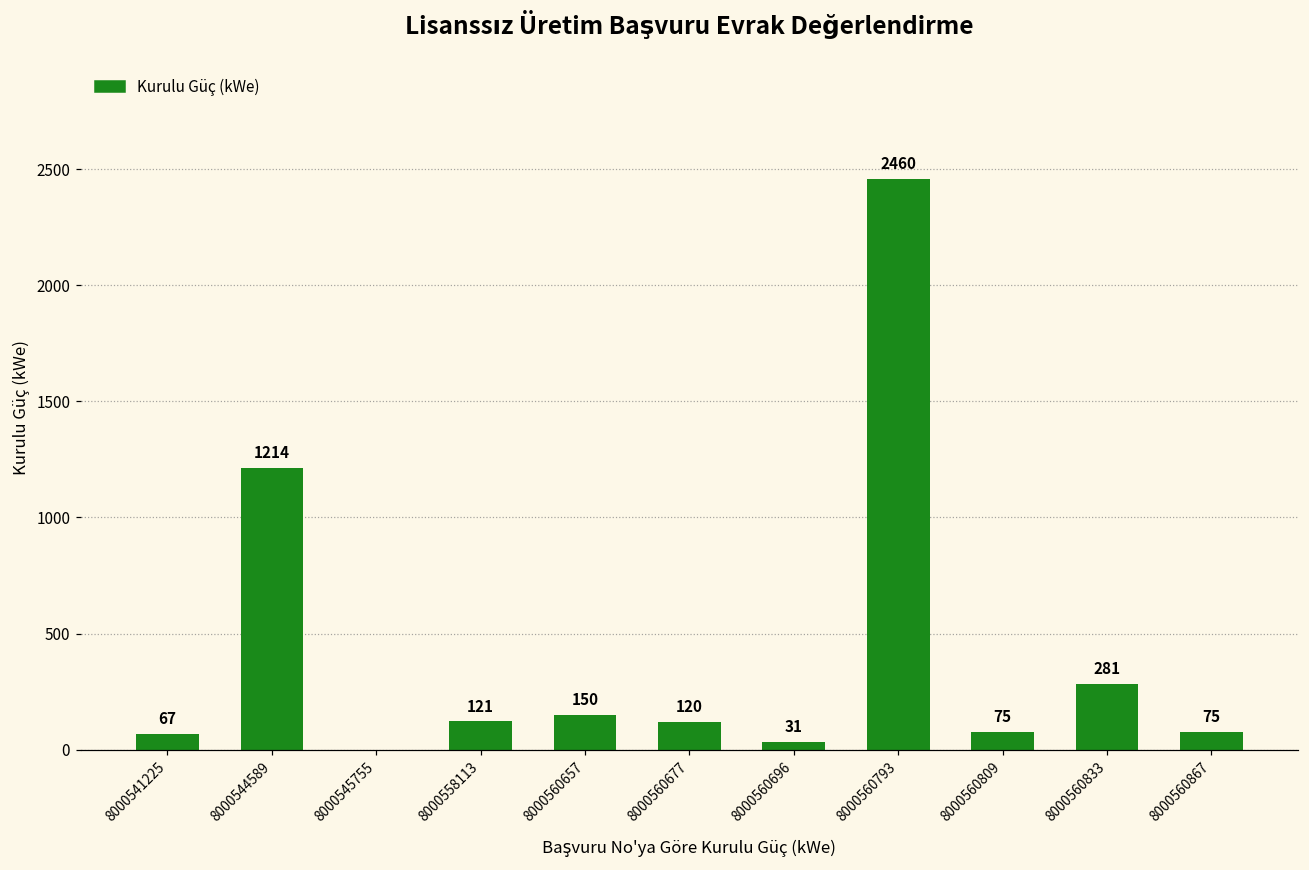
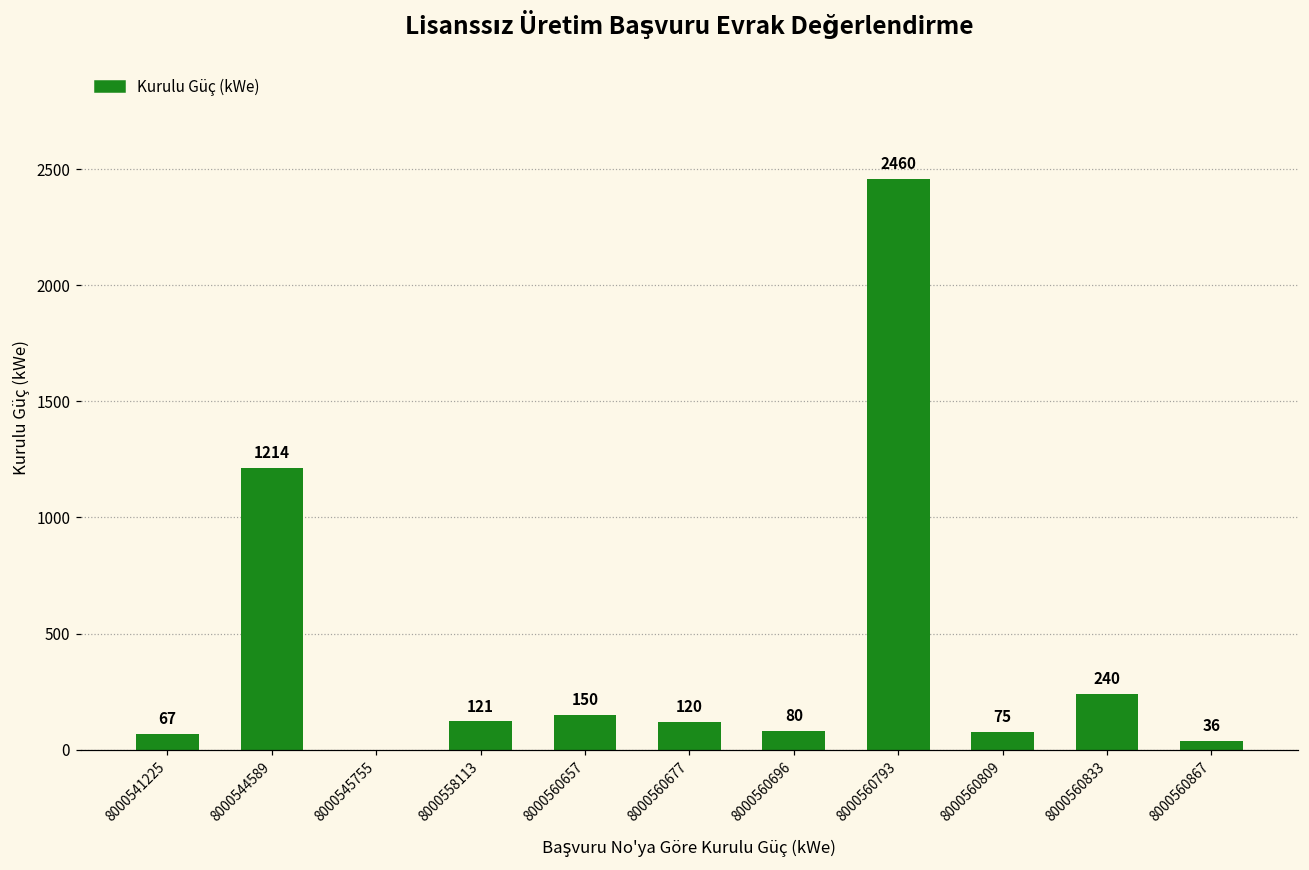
  {
    "8000541225": 67,
    "8000544589": 1214,
    "8000558113": 121,
    "8000560657": 150,
    "8000560677": 120,
-   "8000560696": 31,
+   "8000560696": 80,
    "8000560793": 2460,
    "8000560809": 75,
-   "8000560833": 281,
-   "8000560867": 75
+   "8000560833": 240,
+   "8000560867": 36
  }
